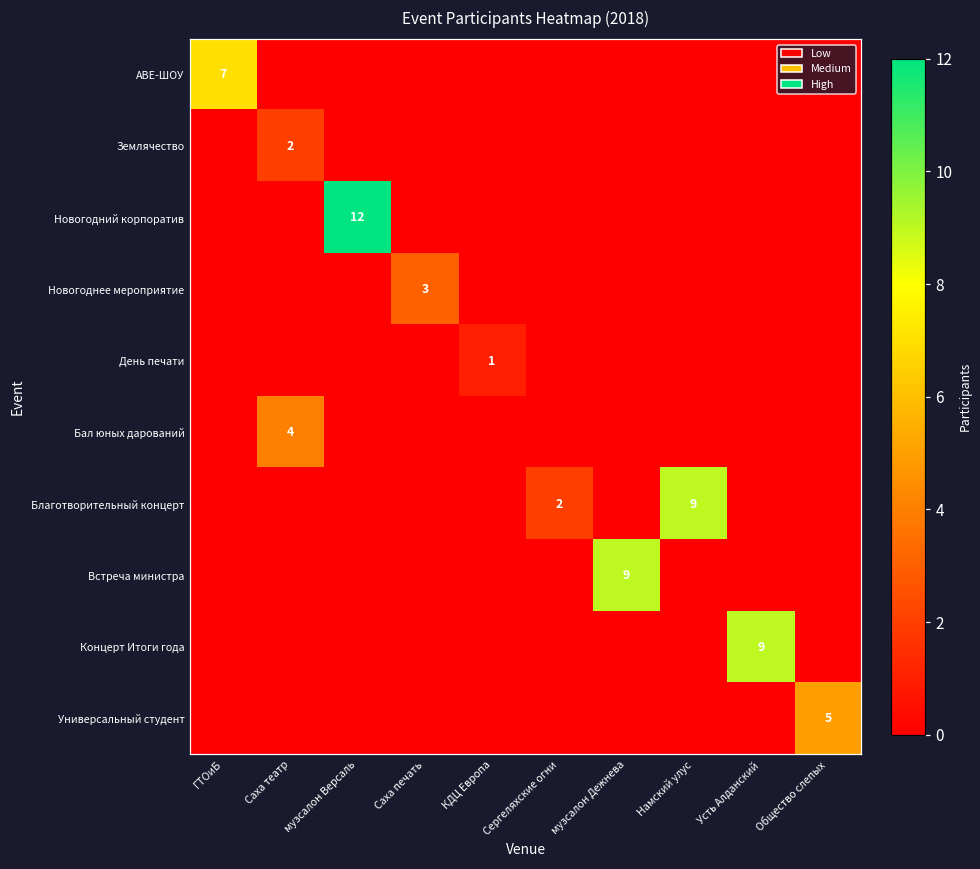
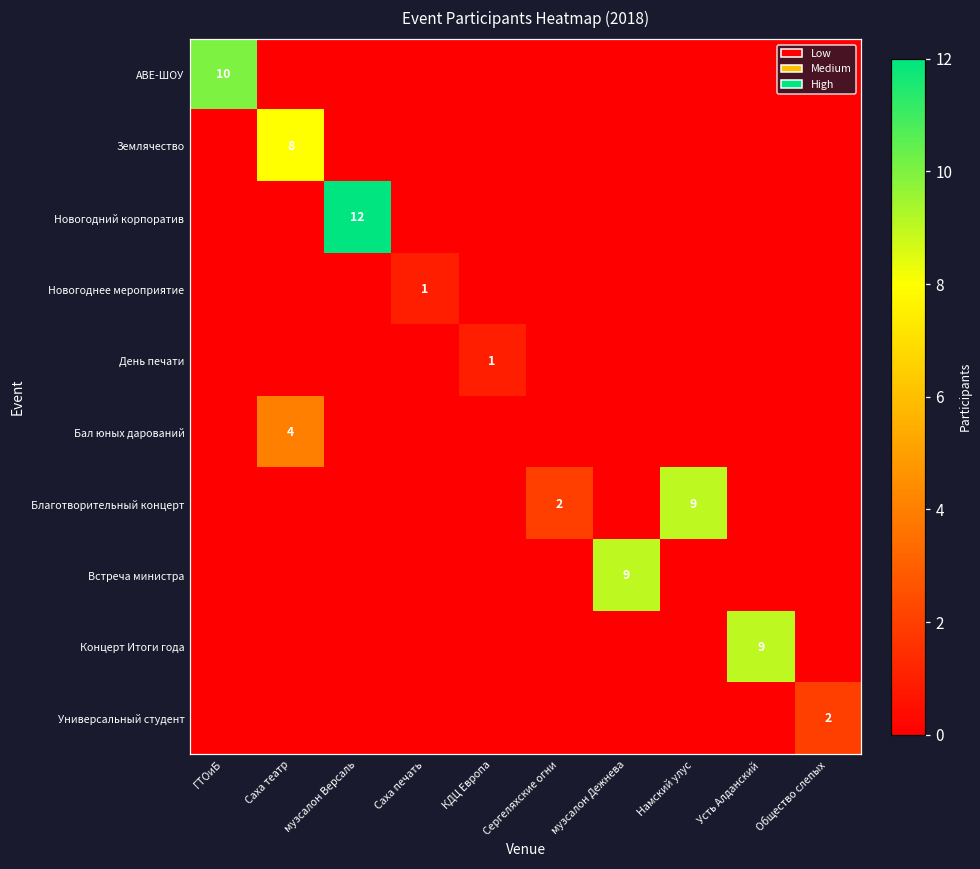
  {
    "АВЕ-ШОУ": {
-     "ГТОиБ": 7
+     "ГТОиБ": 10
    },
    "Землячество": {
-     "Саха театр": 2
+     "Саха театр": 8
    },
    "Новогодний корпоратив": {
      "музсалон Версаль": 12
    },
    "Новогоднее мероприятие": {
-     "Саха печать": 3
+     "Саха печать": 1
    },
    "День печати": {
      "КДЦ Европа": 1
    },
    "Бал юных дарований": {
      "Саха театр": 4
    },
    "Благотворительный концерт": {
      "Сергеляхские огни": 2,
      "Намский улус": 9
    },
    "Встреча министра": {
      "музсалон Дежнева": 9
    },
    "Концерт Итоги года": {
      "Усть Алданский": 9
    },
    "Универсальный студент": {
-     "Общество слепых": 5
+     "Общество слепых": 2
    }
  }
